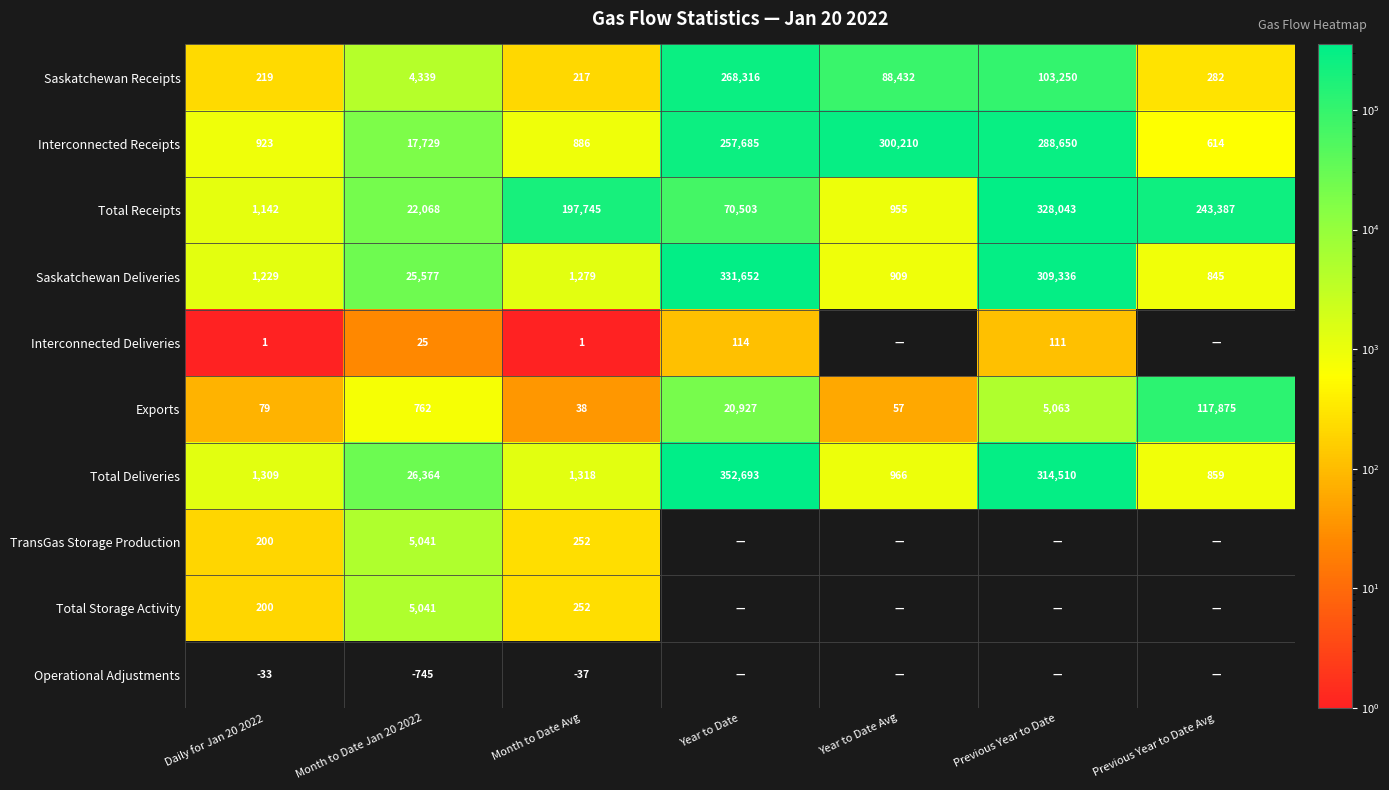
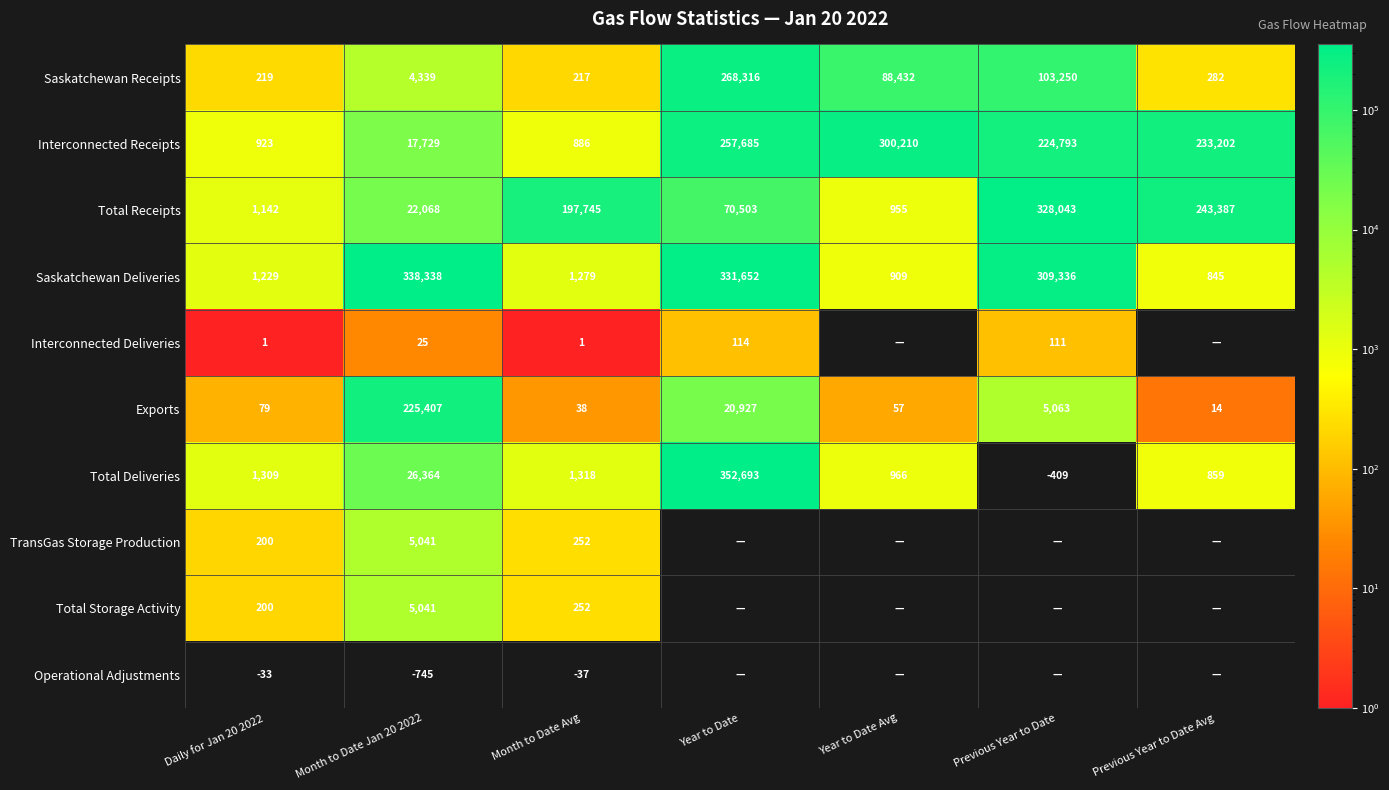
  {
    "Saskatchewan Receipts": {
      "Daily for Jan 20 2022": "219",
      "Month to Date Jan 20 2022": "4,339",
      "Month to Date Avg": "217",
      "Year to Date": "268,316",
      "Year to Date Avg": "88,432",
      "Previous Year to Date": "103,250",
      "Previous Year to Date Avg": "282"
    },
    "Interconnected Receipts": {
      "Daily for Jan 20 2022": "923",
      "Month to Date Jan 20 2022": "17,729",
      "Month to Date Avg": "886",
      "Year to Date": "257,685",
      "Year to Date Avg": "300,210",
-     "Previous Year to Date": "288,650",
-     "Previous Year to Date Avg": "614"
+     "Previous Year to Date": "224,793",
+     "Previous Year to Date Avg": "233,202"
    },
    "Total Receipts": {
      "Daily for Jan 20 2022": "1,142",
      "Month to Date Jan 20 2022": "22,068",
      "Month to Date Avg": "197,745",
      "Year to Date": "70,503",
      "Year to Date Avg": "955",
      "Previous Year to Date": "328,043",
      "Previous Year to Date Avg": "243,387"
    },
    "Saskatchewan Deliveries": {
      "Daily for Jan 20 2022": "1,229",
-     "Month to Date Jan 20 2022": "25,577",
+     "Month to Date Jan 20 2022": "338,338",
      "Month to Date Avg": "1,279",
      "Year to Date": "331,652",
      "Year to Date Avg": "909",
      "Previous Year to Date": "309,336",
      "Previous Year to Date Avg": "845"
    },
    "Interconnected Deliveries": {
      "Daily for Jan 20 2022": "1",
      "Month to Date Jan 20 2022": "25",
      "Month to Date Avg": "1",
      "Year to Date": "114",
      "Previous Year to Date": "111"
    },
    "Exports": {
      "Daily for Jan 20 2022": "79",
-     "Month to Date Jan 20 2022": "762",
+     "Month to Date Jan 20 2022": "225,407",
      "Month to Date Avg": "38",
      "Year to Date": "20,927",
      "Year to Date Avg": "57",
      "Previous Year to Date": "5,063",
-     "Previous Year to Date Avg": "117,875"
+     "Previous Year to Date Avg": "14"
    },
    "Total Deliveries": {
      "Daily for Jan 20 2022": "1,309",
      "Month to Date Jan 20 2022": "26,364",
      "Month to Date Avg": "1,318",
      "Year to Date": "352,693",
      "Year to Date Avg": "966",
-     "Previous Year to Date": "314,510",
+     "Previous Year to Date": "-409",
      "Previous Year to Date Avg": "859"
    },
    "TransGas Storage Production": {
      "Daily for Jan 20 2022": "200",
      "Month to Date Jan 20 2022": "5,041",
      "Month to Date Avg": "252"
    },
    "Total Storage Activity": {
      "Daily for Jan 20 2022": "200",
      "Month to Date Jan 20 2022": "5,041",
      "Month to Date Avg": "252"
    },
    "Operational Adjustments": {
      "Daily for Jan 20 2022": "-33",
      "Month to Date Jan 20 2022": "-745",
      "Month to Date Avg": "-37"
    }
  }
